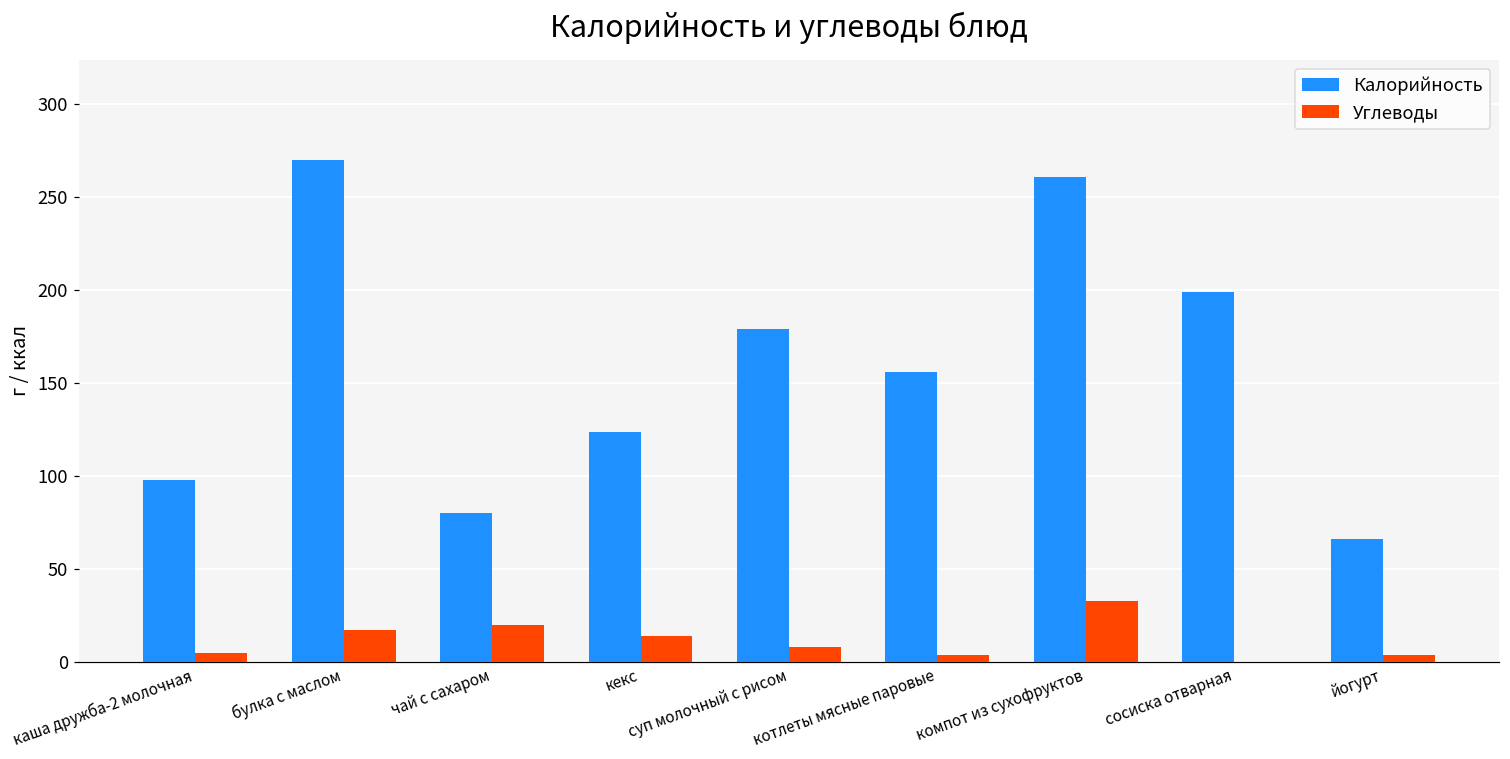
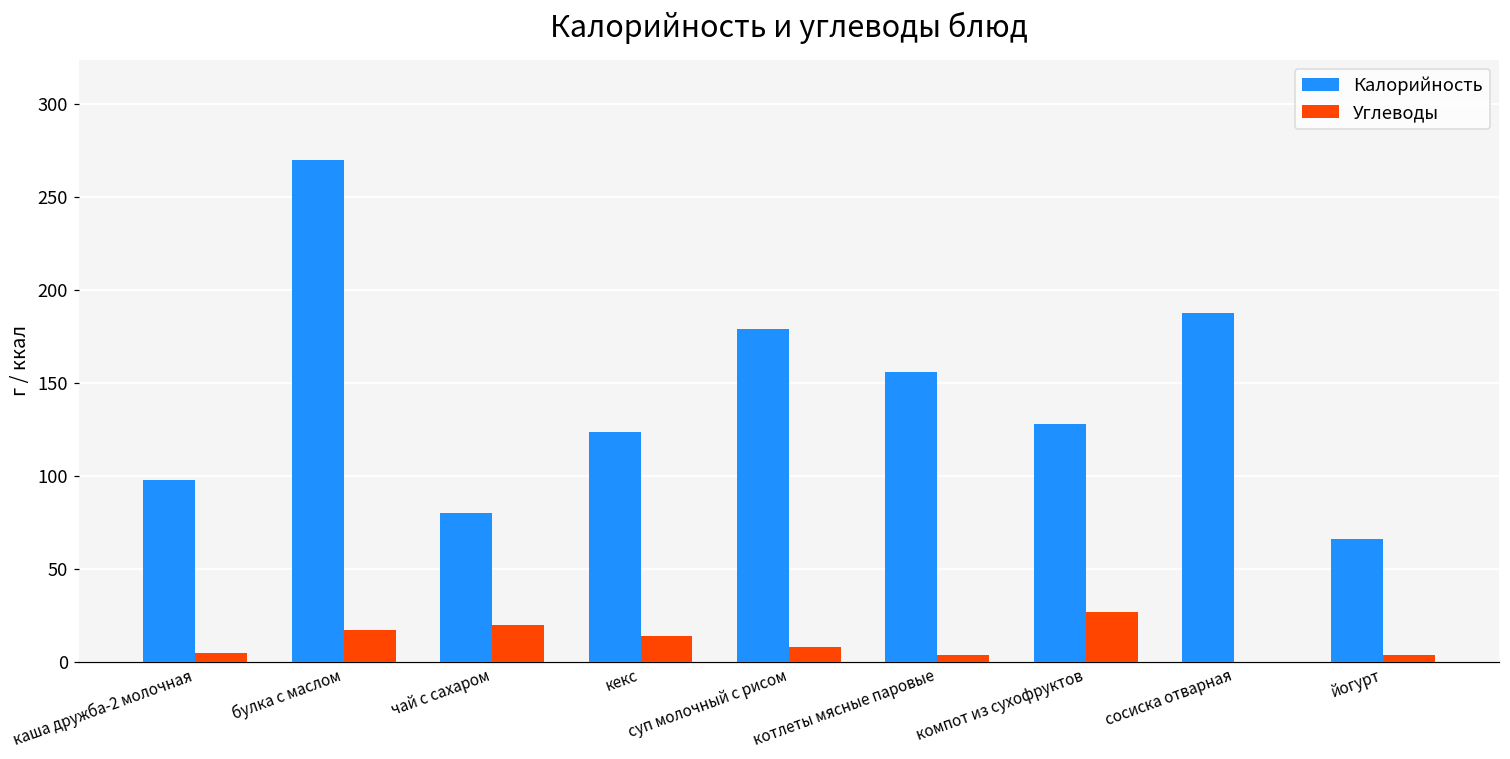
  {
    "Калорийность": {
      "каша дружба-2 молочная": 98,
      "булка с маслом": 270,
      "чай с сахаром": 80,
      "кекс": 124,
      "суп молочный с рисом": 179,
      "котлеты мясные паровые": 156,
-     "компот из сухофруктов": 261,
-     "сосиска отварная": 199,
+     "компот из сухофруктов": 128,
+     "сосиска отварная": 188,
      "йогурт": 66
    },
    "Углеводы": {
      "каша дружба-2 молочная": 5,
      "булка с маслом": 17,
      "чай с сахаром": 20,
      "кекс": 14,
      "суп молочный с рисом": 8,
      "котлеты мясные паровые": 4,
-     "компот из сухофруктов": 33,
+     "компот из сухофруктов": 27,
      "сосиска отварная": 0,
      "йогурт": 4
    }
  }
